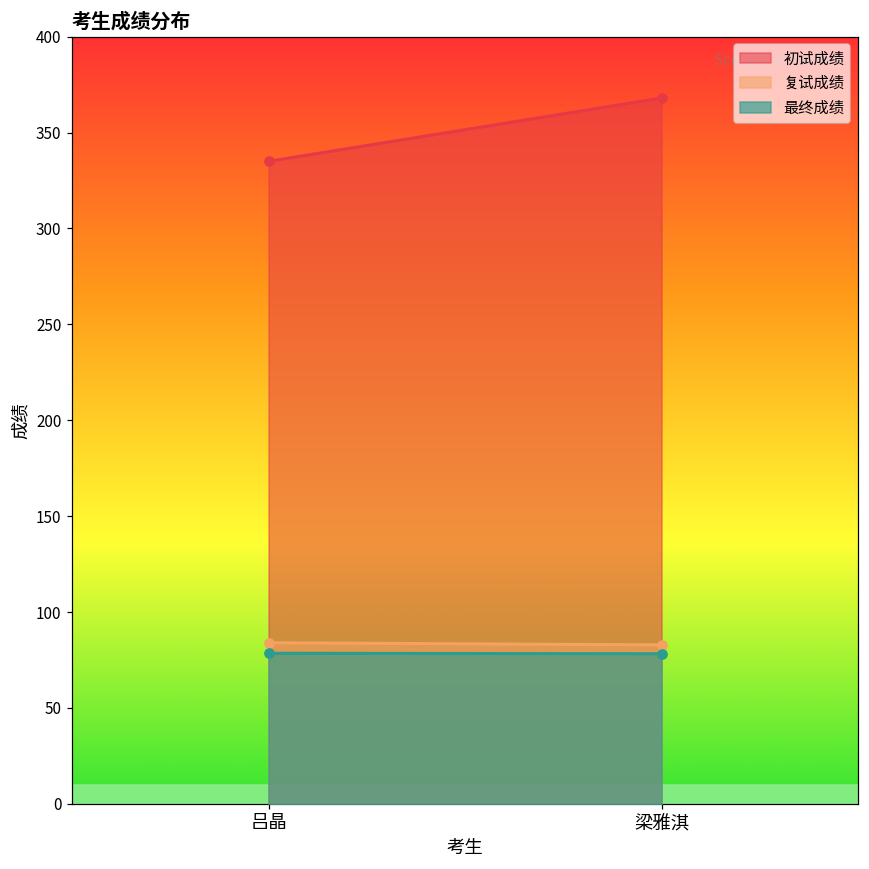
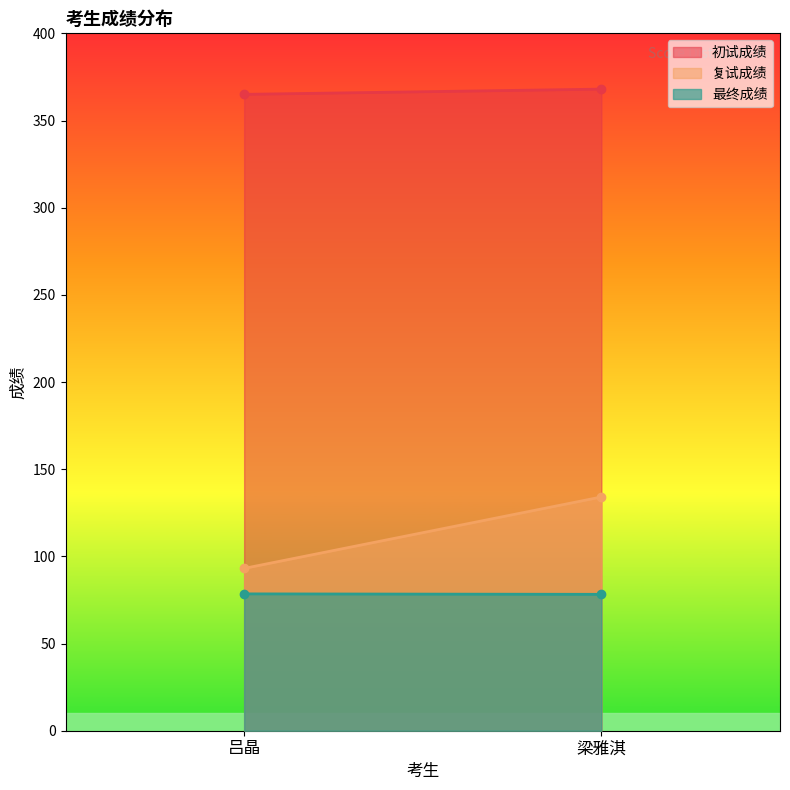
  {
    "初试成绩": {
-     "吕晶": 335,
+     "吕晶": 365,
      "梁雅淇": 368
    },
    "复试成绩": {
-     "吕晶": 84,
-     "梁雅淇": 83
+     "吕晶": 93,
+     "梁雅淇": 134
    },
    "最终成绩": {
      "吕晶": 78,
      "梁雅淇": 78
    }
  }
